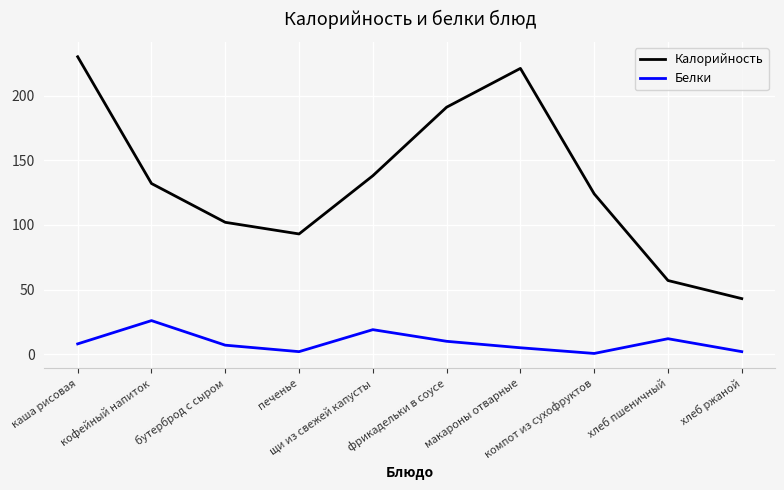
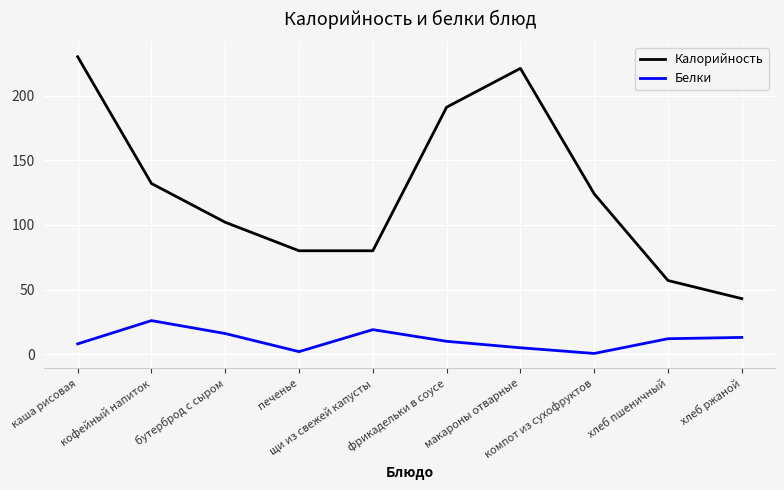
  {
    "Калорийность": {
      "каша рисовая": 230,
      "кофейный напиток": 132,
      "бутерброд с сыром": 102,
-     "печенье": 93,
-     "щи из свежей капусты": 138,
+     "печенье": 80,
+     "щи из свежей капусты": 80,
      "фрикадельки в соусе": 191,
      "макароны отварные": 221,
      "компот из сухофруктов": 124,
      "хлеб пшеничный": 57,
      "хлеб ржаной": 43
    },
    "Белки": {
      "каша рисовая": 8,
      "кофейный напиток": 26,
-     "бутерброд с сыром": 7,
+     "бутерброд с сыром": 16,
      "печенье": 2,
      "щи из свежей капусты": 19,
      "фрикадельки в соусе": 10,
      "макароны отварные": 5,
      "компот из сухофруктов": 1,
      "хлеб пшеничный": 12,
-     "хлеб ржаной": 2
+     "хлеб ржаной": 13
    }
  }
